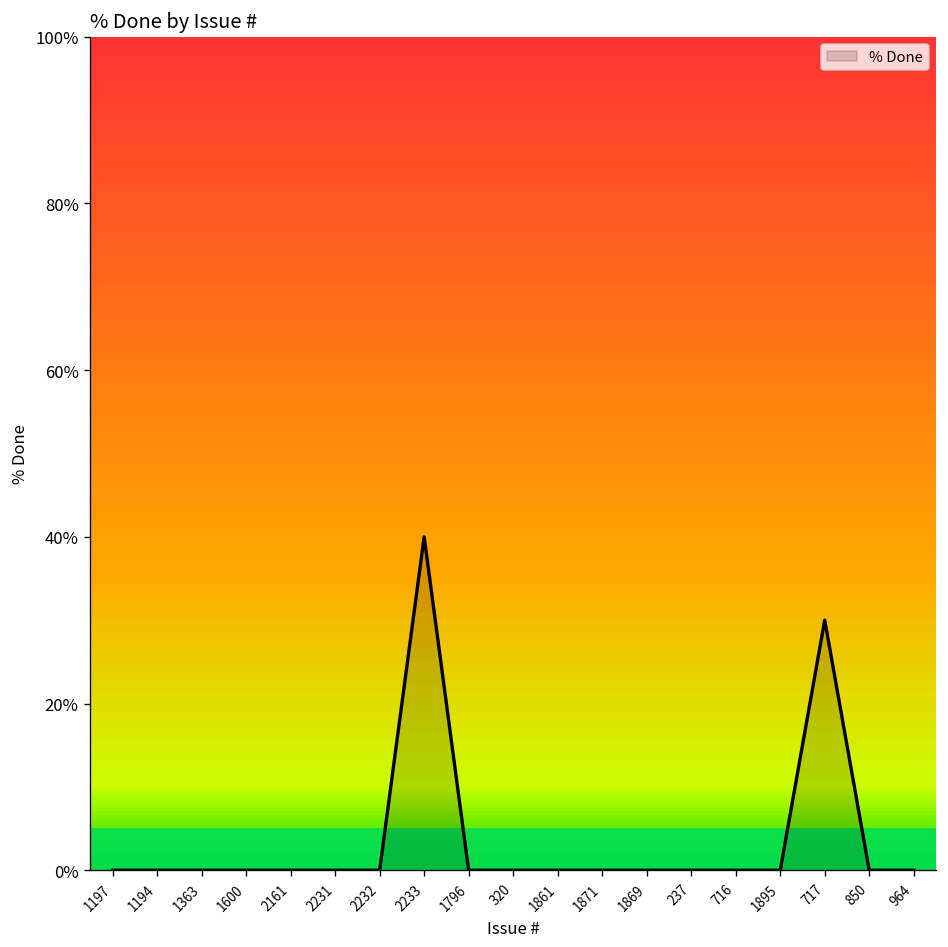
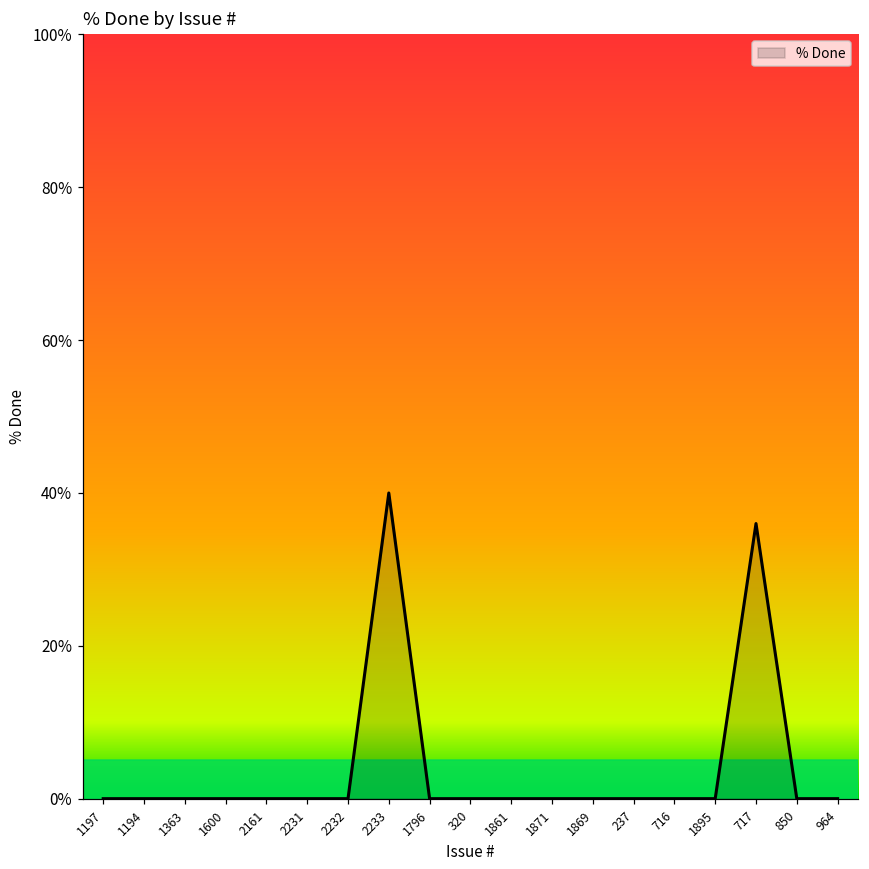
  {
    "2233": "40%",
-   "717": "30%"
+   "717": "36%"
  }
